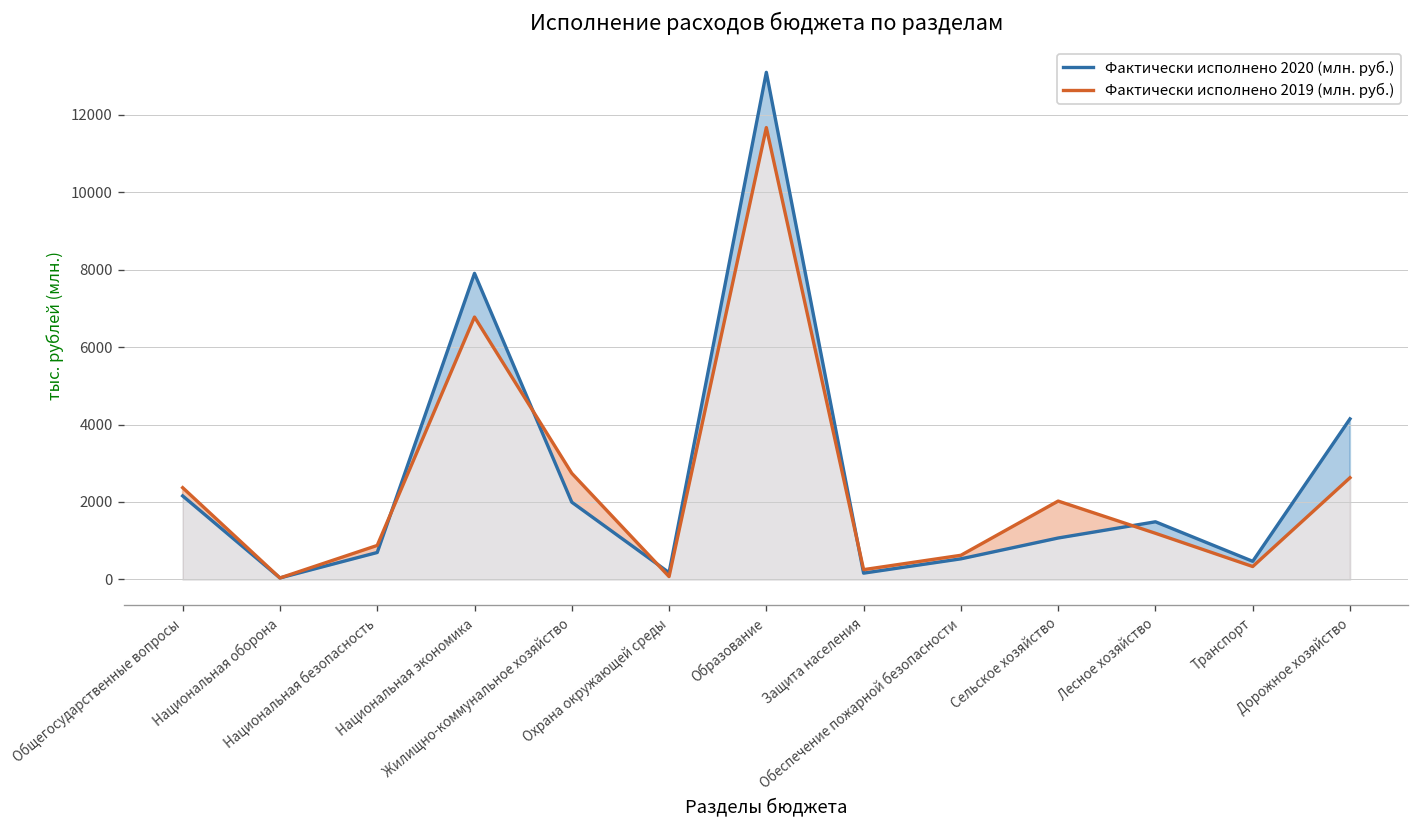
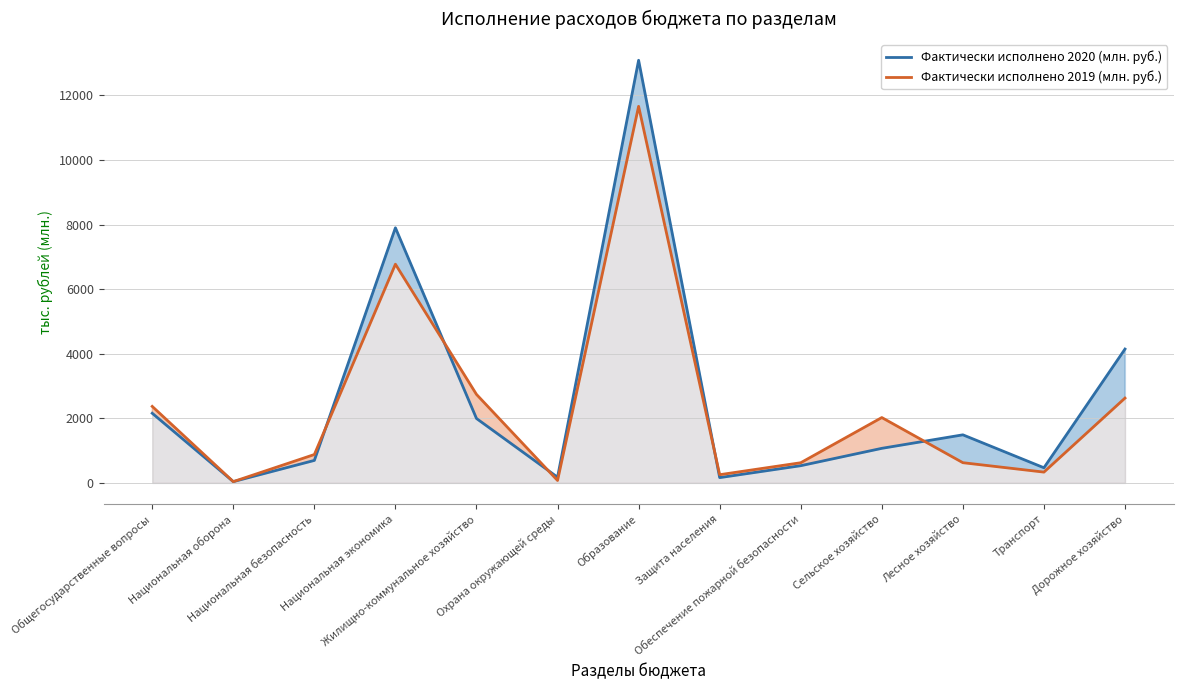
  {
    "Фактически исполнено 2020 (млн. руб.)": {
      "Общегосударственные вопросы": 2200,
      "Национальная безопасность": 700,
      "Национальная экономика": 7900,
      "Жилищно-коммунальное хозяйство": 2000,
      "Охрана окружающей среды": 200,
      "Образование": 13100,
      "Защита населения": 200,
      "Обеспечение пожарной безопасности": 500,
      "Сельское хозяйство": 1100,
      "Лесное хозяйство": 1500,
      "Транспорт": 500,
      "Дорожное хозяйство": 4100
    },
    "Фактически исполнено 2019 (млн. руб.)": {
      "Общегосударственные вопросы": 2400,
      "Национальная безопасность": 900,
      "Национальная экономика": 6800,
      "Жилищно-коммунальное хозяйство": 2700,
      "Охрана окружающей среды": 100,
      "Образование": 11700,
      "Защита населения": 300,
      "Обеспечение пожарной безопасности": 600,
      "Сельское хозяйство": 2000,
-     "Лесное хозяйство": 1200,
+     "Лесное хозяйство": 600,
      "Транспорт": 300,
      "Дорожное хозяйство": 2600
    }
  }
